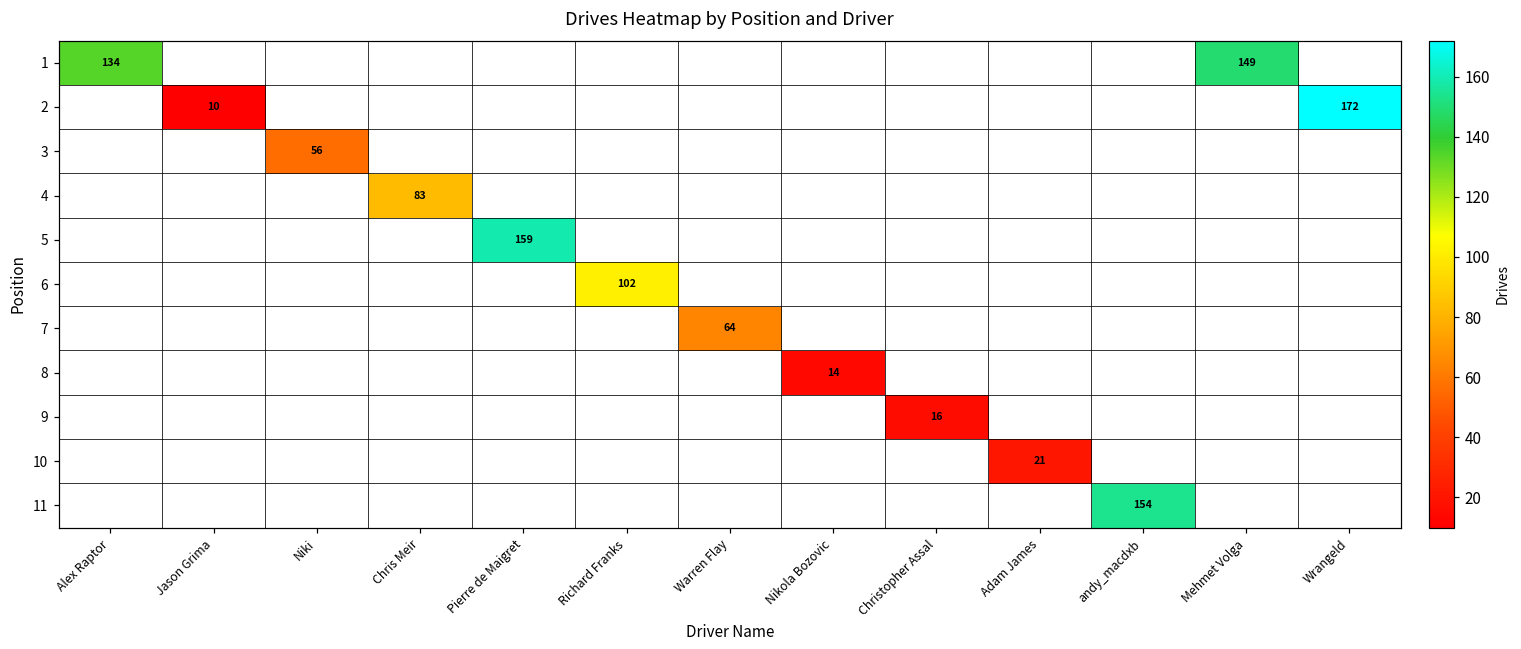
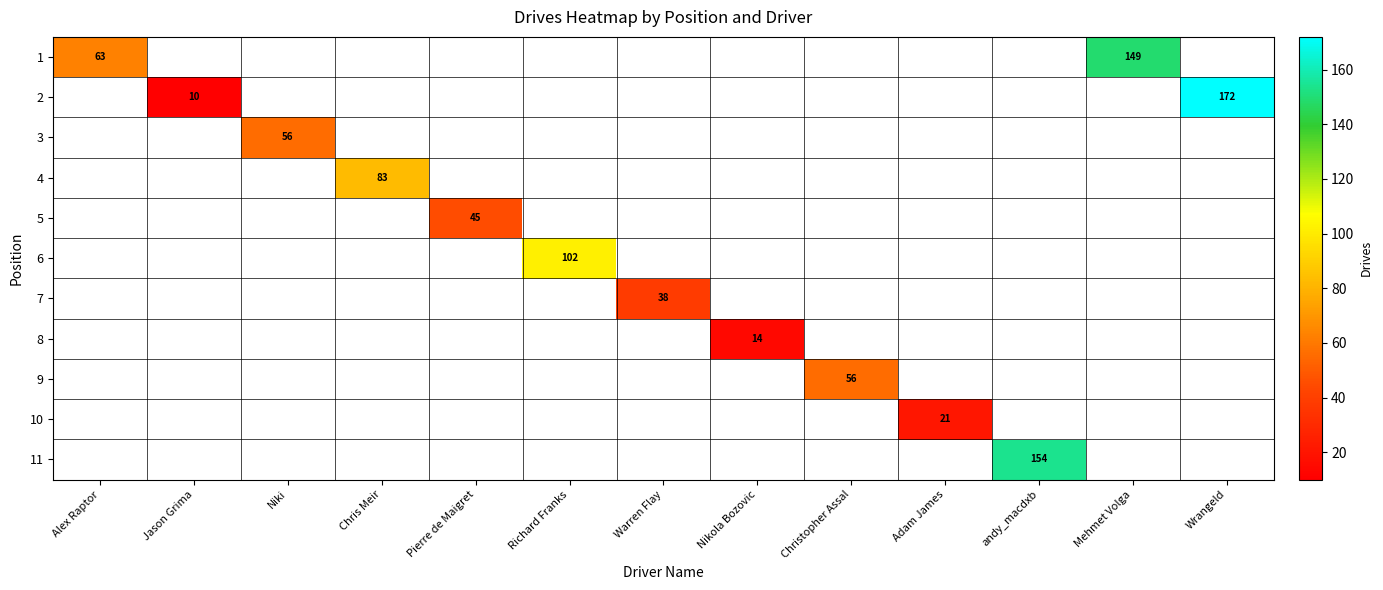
  {
    "1": {
-     "Alex Raptor": 134,
+     "Alex Raptor": 63,
      "Mehmet Volga": 149
    },
    "2": {
      "Jason Grima": 10,
      "Wrangeld": 172
    },
    "3": {
      "Niki": 56
    },
    "4": {
      "Chris Meir": 83
    },
    "5": {
-     "Pierre de Maigret": 159
+     "Pierre de Maigret": 45
    },
    "6": {
      "Richard Franks": 102
    },
    "7": {
-     "Warren Flay": 64
+     "Warren Flay": 38
    },
    "8": {
      "Nikola Bozovic": 14
    },
    "9": {
-     "Christopher Assal": 16
+     "Christopher Assal": 56
    },
    "10": {
      "Adam James": 21
    },
    "11": {
      "andy_macdxb": 154
    }
  }
